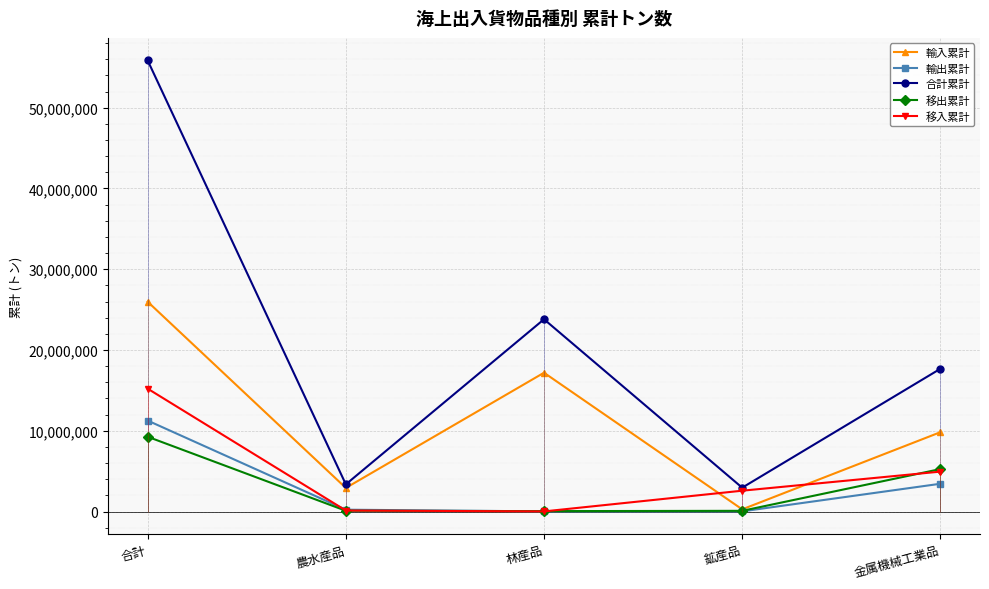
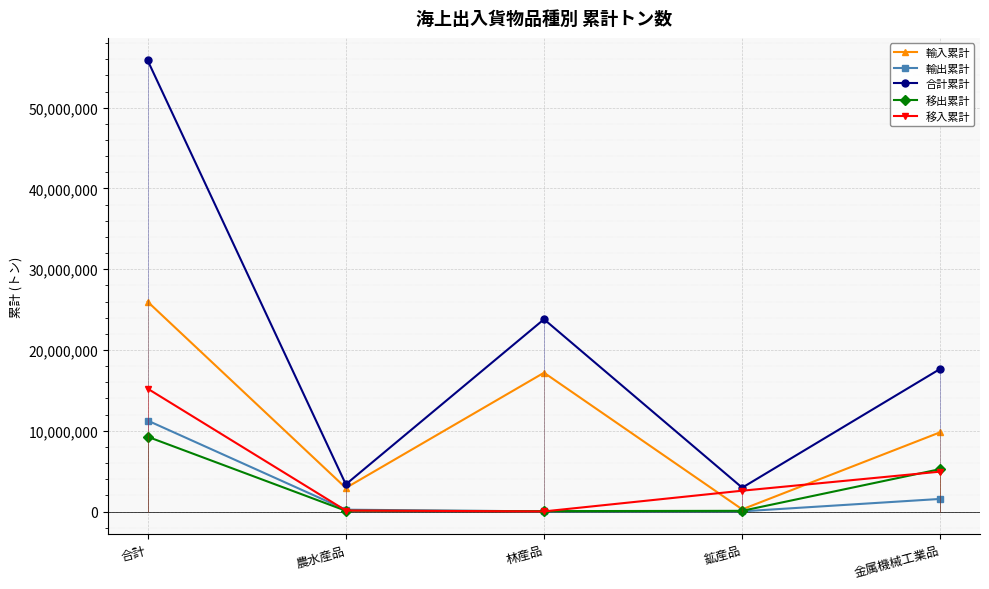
  {
    "輸入累計": {
      "合計": "26,000,000",
      "農水産品": "3,000,000",
      "林産品": "17,000,000",
      "金属機械工業品": "10,000,000"
    },
    "輸出累計": {
      "合計": "11,000,000",
-     "金属機械工業品": "3,000,000"
+     "金属機械工業品": "2,000,000"
    },
    "合計累計": {
      "合計": "56,000,000",
      "農水産品": "3,000,000",
      "林産品": "24,000,000",
      "鉱産品": "3,000,000",
      "金属機械工業品": "18,000,000"
    },
    "移出累計": {
      "合計": "9,000,000"
    },
    "移入累計": {
      "合計": "15,000,000",
      "鉱産品": "3,000,000"
    }
  }
